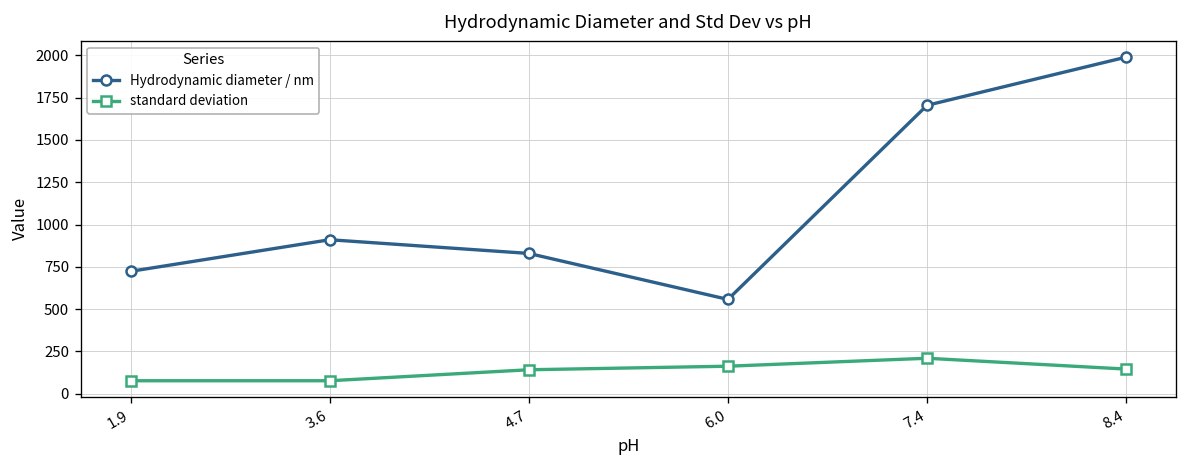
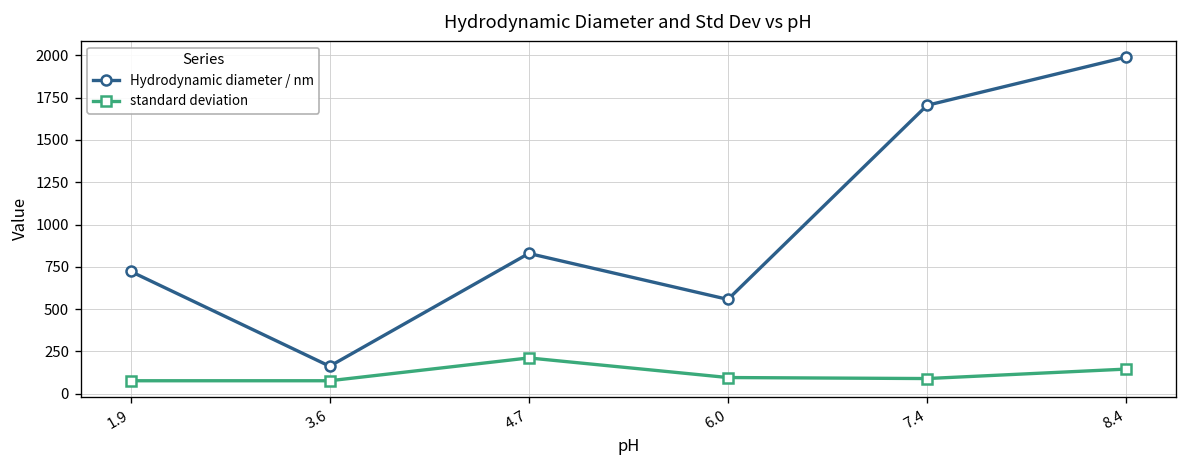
  {
    "Hydrodynamic diameter / nm": {
      "1.9": 720,
-     "3.6": 910,
+     "3.6": 160,
      "4.7": 830,
      "6.0": 560,
      "7.4": 1710,
      "8.4": 1990
    },
    "standard deviation": {
      "1.9": 80,
      "3.6": 80,
-     "4.7": 140,
-     "6.0": 160,
-     "7.4": 210,
+     "4.7": 210,
+     "6.0": 100,
+     "7.4": 90,
      "8.4": 150
    }
  }
